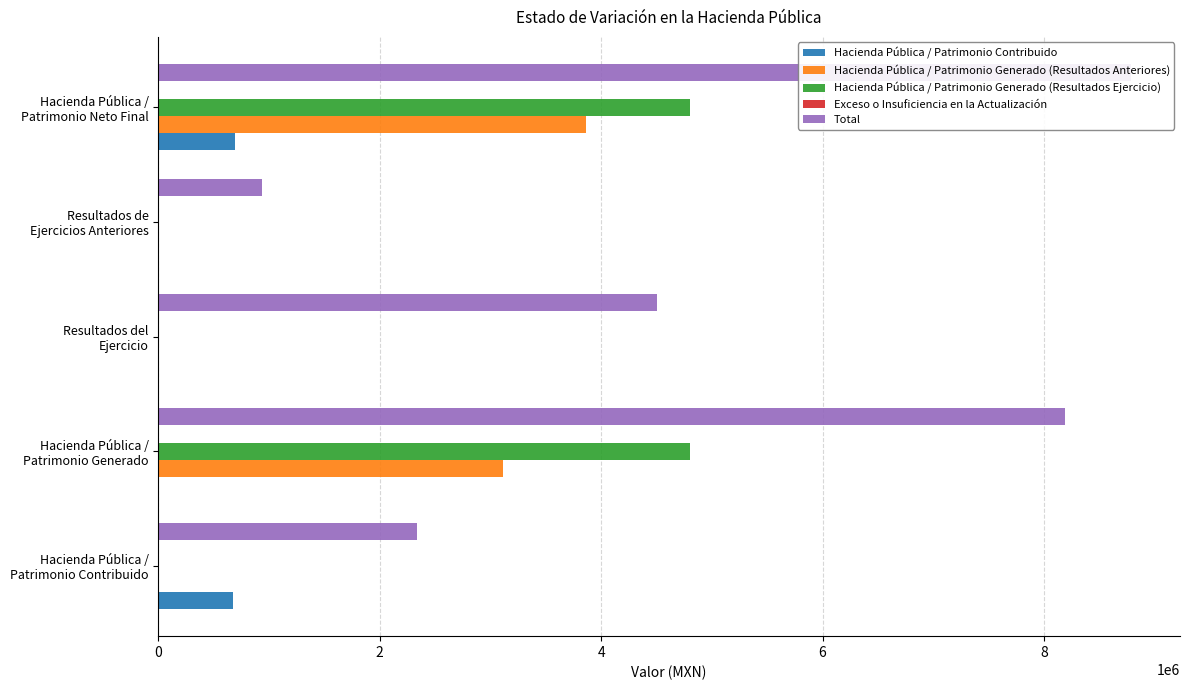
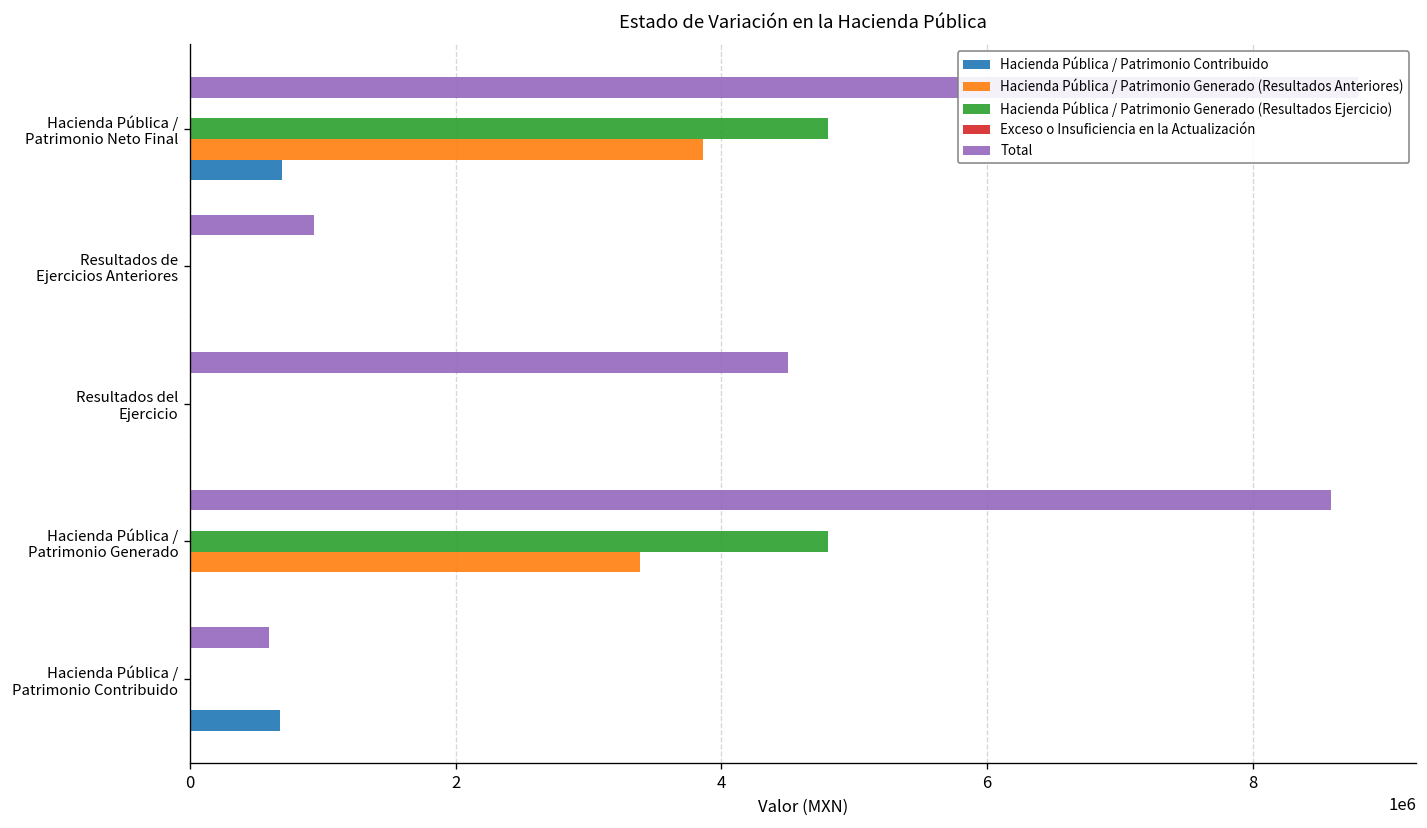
  {
    "Hacienda Pública / Patrimonio Contribuido": {
      "Hacienda Pública / Patrimonio Neto Final": 700000,
      "Resultados de Ejercicios Anteriores": 0,
      "Resultados del Ejercicio": 0,
      "Hacienda Pública / Patrimonio Generado": 0,
      "Hacienda Pública / Patrimonio Contribuido": 680000
    },
    "Hacienda Pública / Patrimonio Generado (Resultados Anteriores)": {
      "Hacienda Pública / Patrimonio Neto Final": 3860000,
      "Resultados de Ejercicios Anteriores": 0,
      "Resultados del Ejercicio": 0,
-     "Hacienda Pública / Patrimonio Generado": 3110000,
+     "Hacienda Pública / Patrimonio Generado": 3390000,
      "Hacienda Pública / Patrimonio Contribuido": 0
    },
    "Hacienda Pública / Patrimonio Generado (Resultados Ejercicio)": {
      "Hacienda Pública / Patrimonio Neto Final": 4800000,
      "Resultados de Ejercicios Anteriores": 0,
      "Resultados del Ejercicio": 0,
      "Hacienda Pública / Patrimonio Generado": 4800000,
      "Hacienda Pública / Patrimonio Contribuido": 0
    },
    "Exceso o Insuficiencia en la Actualización": {
      "Hacienda Pública / Patrimonio Neto Final": 0,
      "Resultados de Ejercicios Anteriores": 0,
      "Resultados del Ejercicio": 0,
      "Hacienda Pública / Patrimonio Generado": 0,
      "Hacienda Pública / Patrimonio Contribuido": 0
    },
    "Total": {
      "Resultados de Ejercicios Anteriores": 930000,
      "Resultados del Ejercicio": 4500000,
-     "Hacienda Pública / Patrimonio Generado": 8190000,
-     "Hacienda Pública / Patrimonio Contribuido": 2340000
+     "Hacienda Pública / Patrimonio Generado": 8590000,
+     "Hacienda Pública / Patrimonio Contribuido": 600000
    }
  }
